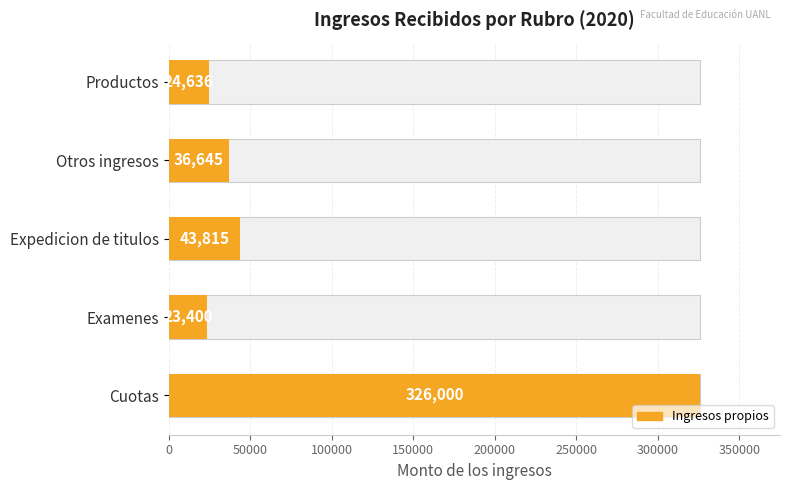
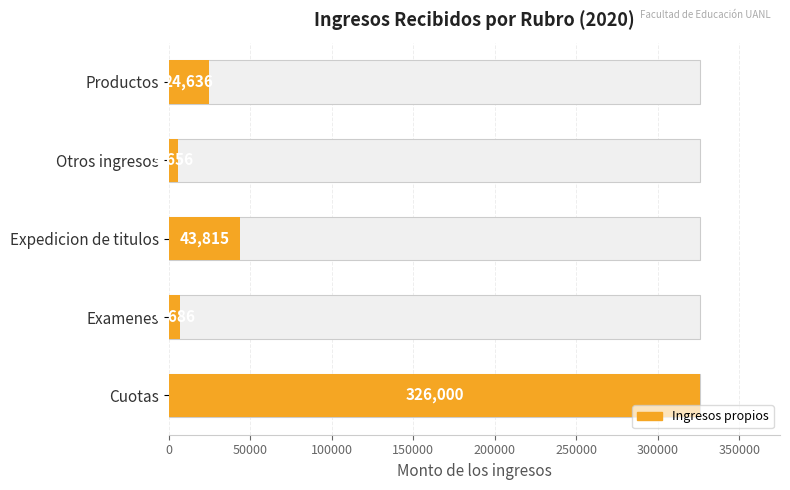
  {
    "Ingresos propios": {
-     "Otros ingresos": 37000,
-     "Examenes": 23000
+     "Otros ingresos": 6000,
+     "Examenes": 7000
    }
  }
